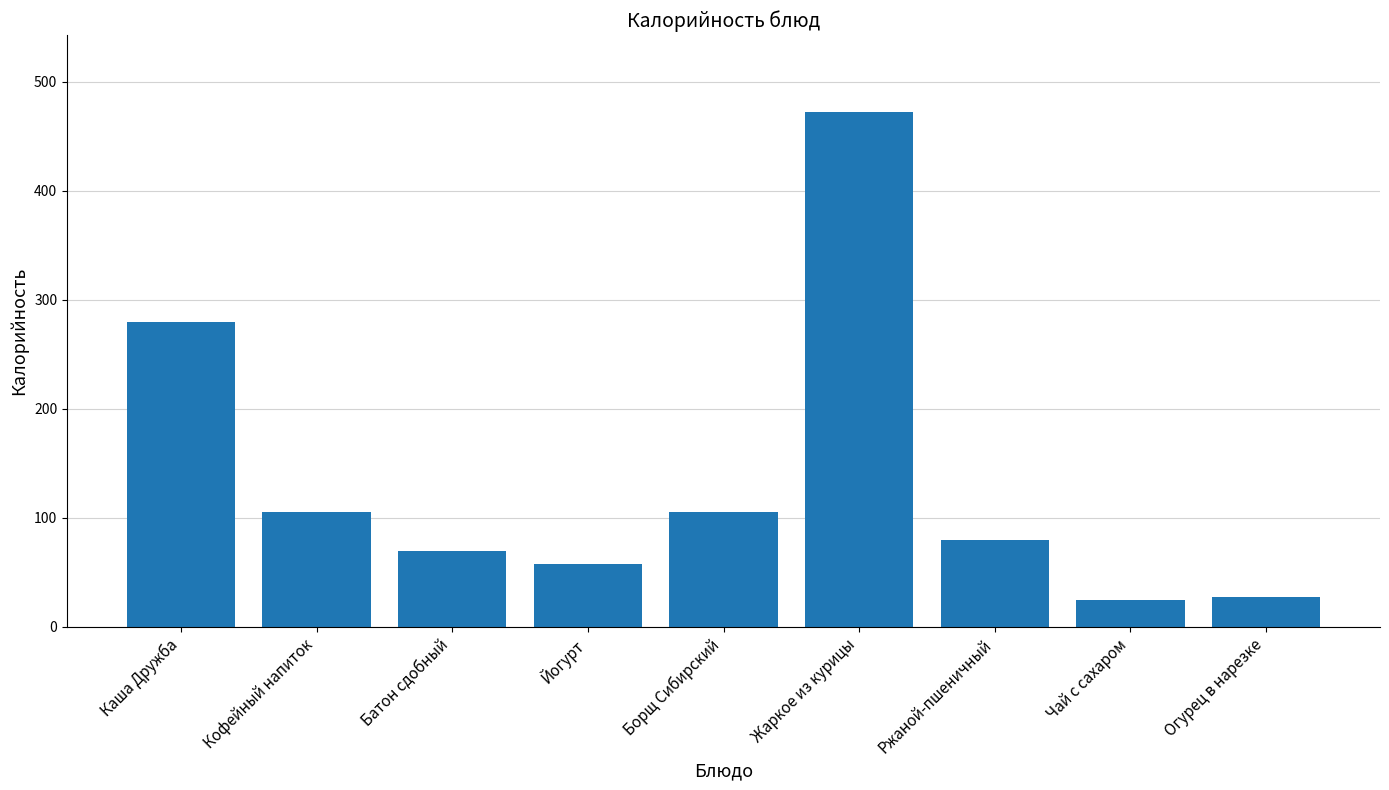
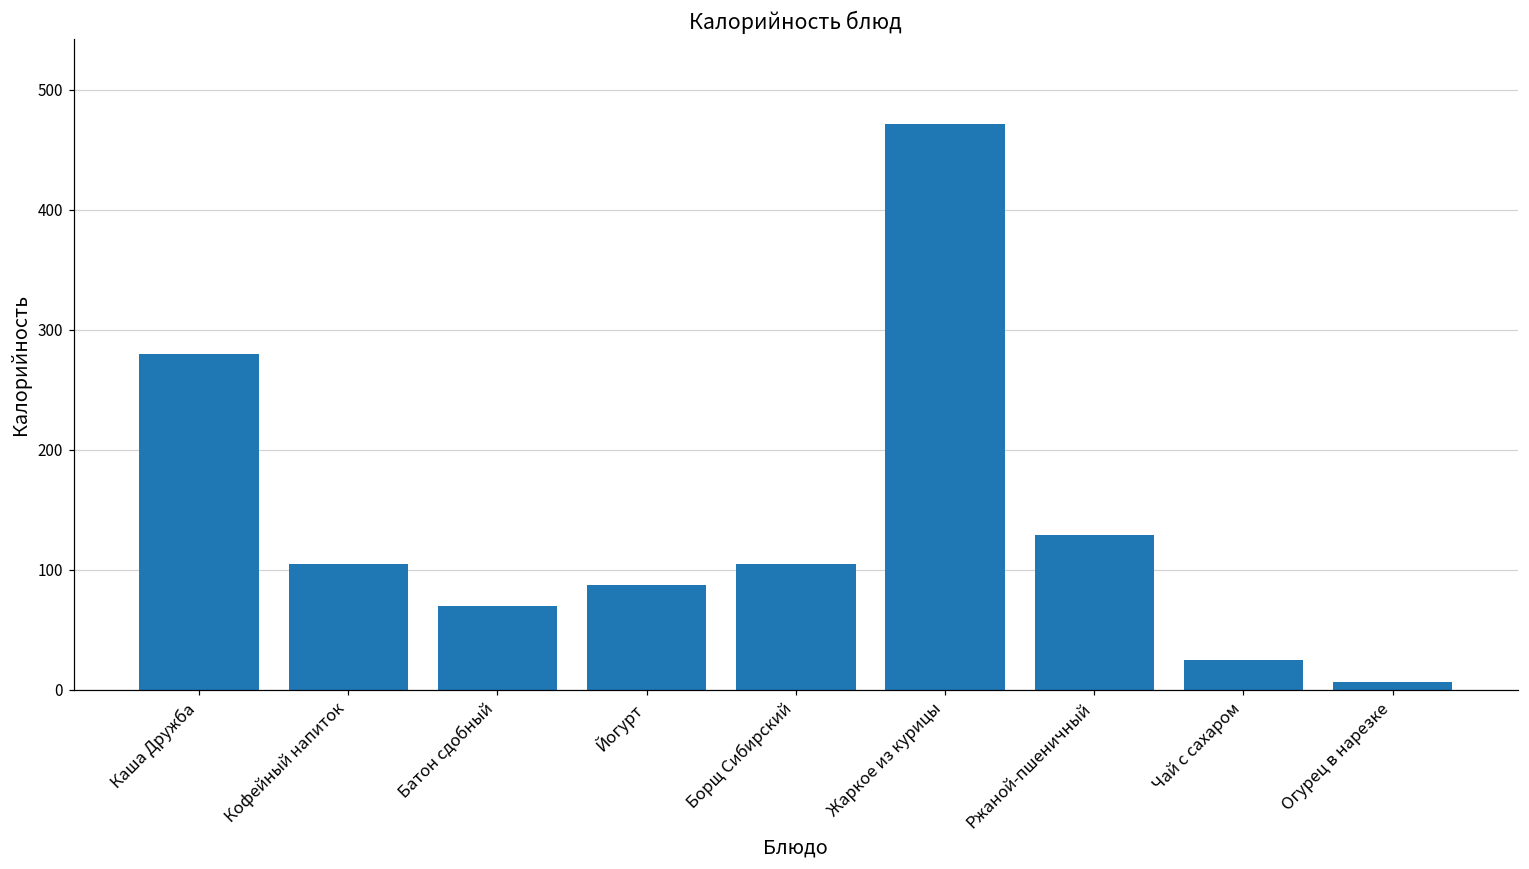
  {
    "Каша Дружба": 280,
    "Кофейный напиток": 105,
    "Батон сдобный": 70,
-   "Йогурт": 58,
+   "Йогурт": 87,
    "Борщ Сибирский": 105,
    "Жаркое из курицы": 472,
-   "Ржаной-пшеничный": 80,
+   "Ржаной-пшеничный": 129,
    "Чай с сахаром": 25,
-   "Огурец в нарезке": 27
+   "Огурец в нарезке": 6
  }
